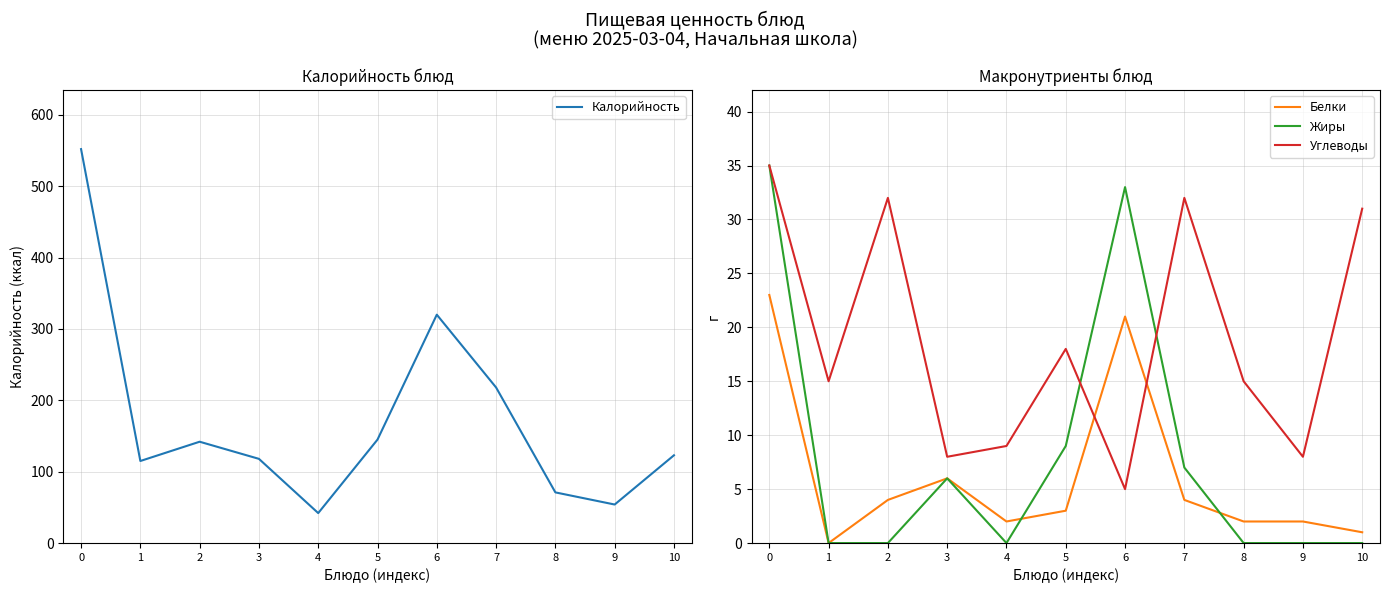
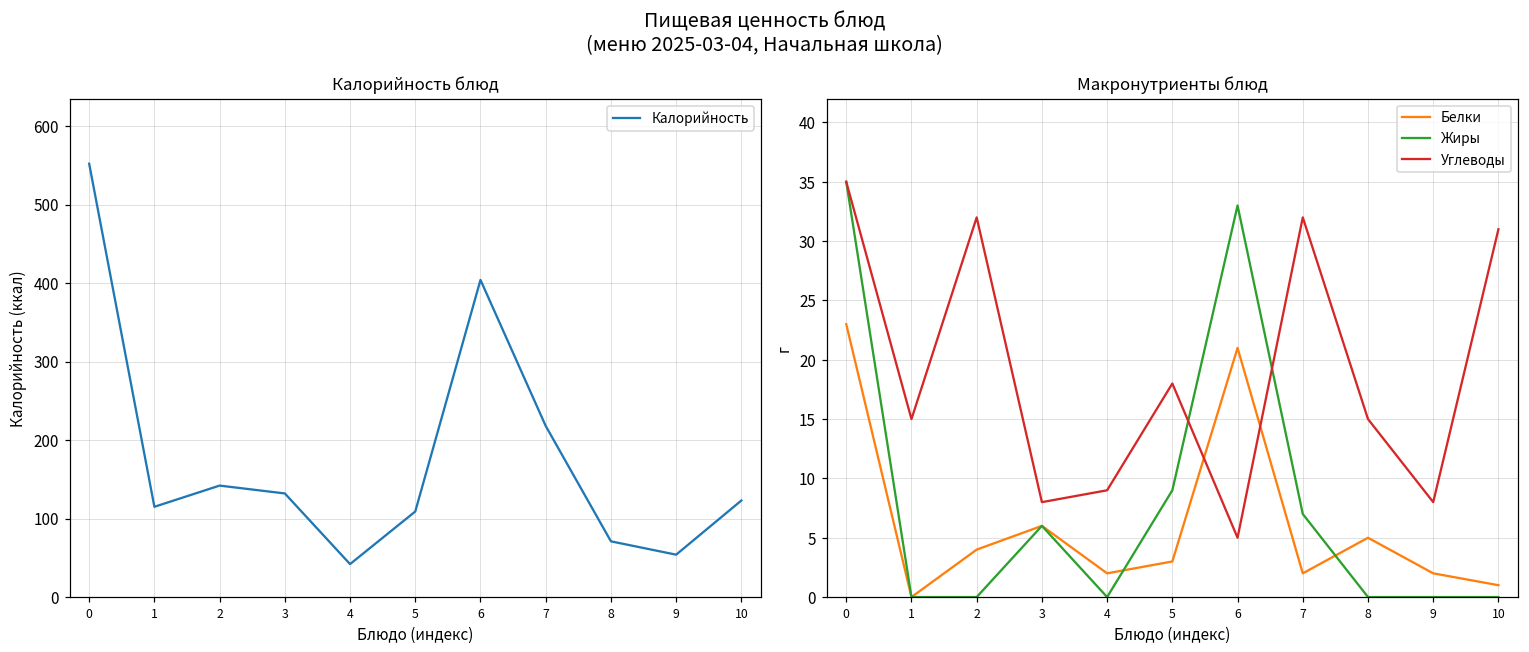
  {
    "Калорийность блюд": {
      "0": 550,
      "1": 120,
      "2": 140,
-     "3": 120,
+     "3": 130,
      "4": 40,
-     "5": 150,
-     "6": 320,
+     "5": 110,
+     "6": 400,
      "7": 220,
      "8": 70,
      "9": 50,
      "10": 120
    },
    "Макронутриенты блюд": {
      "Белки": {
        "0": 23,
        "2": 4,
        "4": 2,
        "5": 3,
        "6": 21,
-       "7": 4,
-       "8": 2,
+       "7": 2,
+       "8": 5,
        "9": 2,
        "10": 1
      },
      "Жиры": {
        "2": 0,
        "4": 0,
        "5": 9,
        "6": 33,
        "7": 7,
        "8": 0,
        "9": 0,
        "10": 0
      },
      "Углеводы": {
        "1": 15,
        "2": 32,
        "3": 8,
        "4": 9,
        "5": 18,
        "6": 5,
        "7": 32,
        "8": 15,
        "9": 8,
        "10": 31
      }
    }
  }
